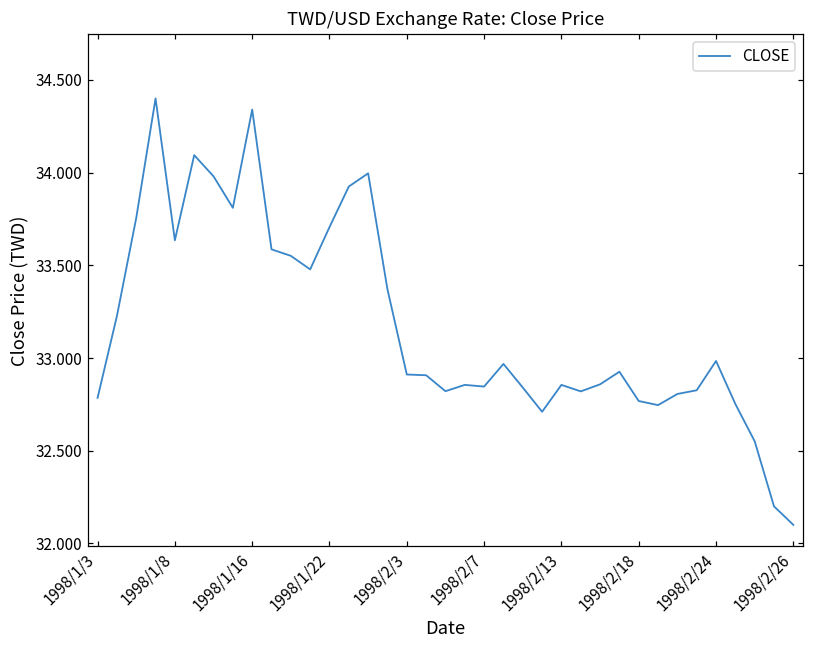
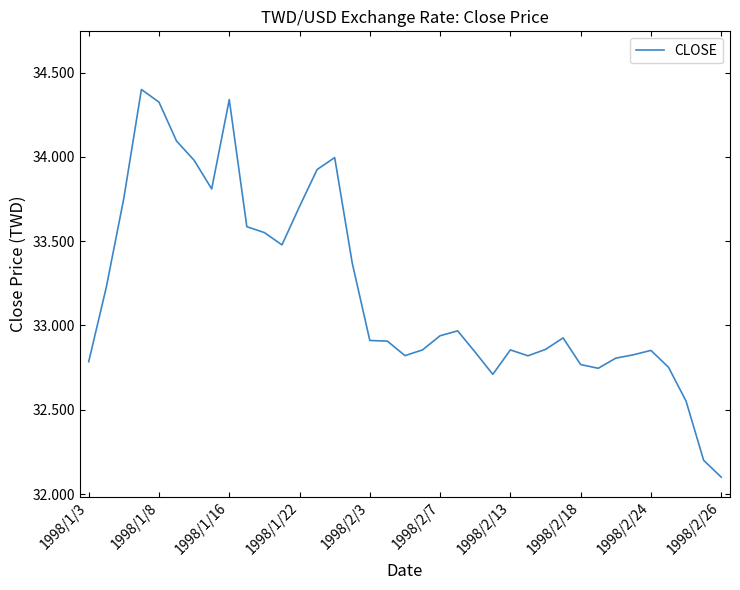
  {
    "1998/1/3": 32.79,
-   "1998/1/8": 33.64,
+   "1998/1/8": 34.33,
    "1998/1/16": 34.34,
    "1998/1/22": 33.71,
    "1998/2/3": 32.91,
-   "1998/2/7": 32.85,
+   "1998/2/7": 32.94,
    "1998/2/13": 32.86,
    "1998/2/18": 32.77,
-   "1998/2/24": 32.98
+   "1998/2/24": 32.85
  }
